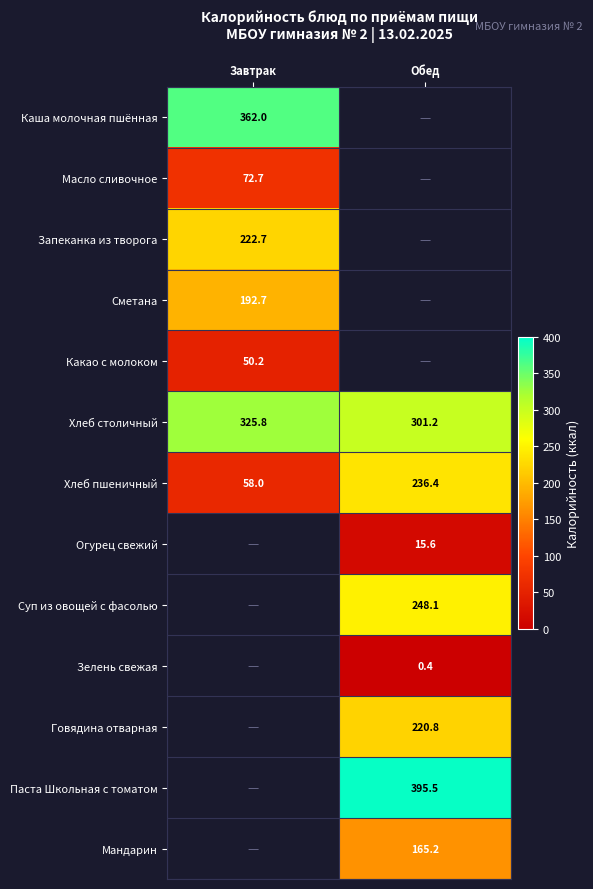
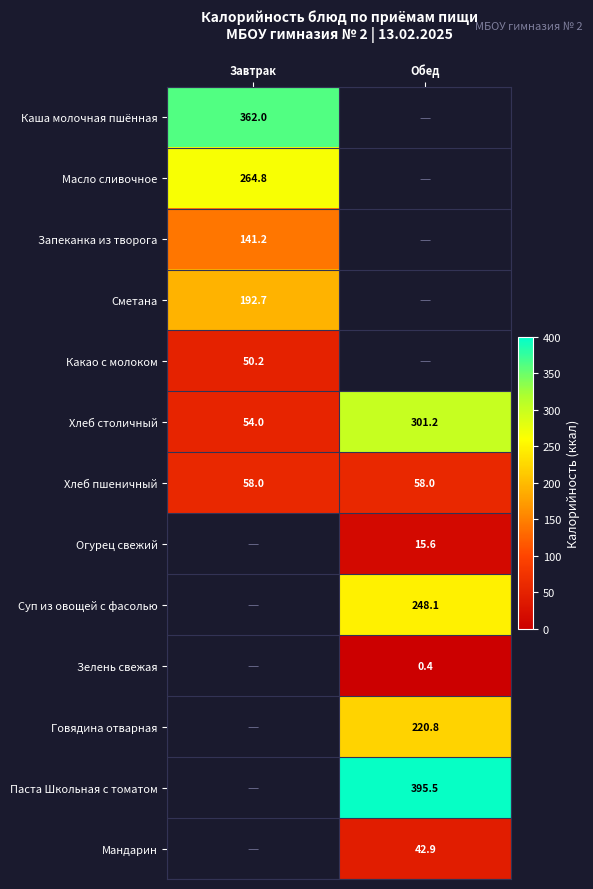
  {
    "Каша молочная пшённая": {
      "Завтрак": 362.0
    },
    "Масло сливочное": {
-     "Завтрак": 72.7
+     "Завтрак": 264.8
    },
    "Запеканка из творога": {
-     "Завтрак": 222.7
+     "Завтрак": 141.2
    },
    "Сметана": {
      "Завтрак": 192.7
    },
    "Какао с молоком": {
      "Завтрак": 50.2
    },
    "Хлеб столичный": {
-     "Завтрак": 325.8,
+     "Завтрак": 54.0,
      "Обед": 301.2
    },
    "Хлеб пшеничный": {
      "Завтрак": 58.0,
-     "Обед": 236.4
+     "Обед": 58.0
    },
    "Огурец свежий": {
      "Обед": 15.6
    },
    "Суп из овощей с фасолью": {
      "Обед": 248.1
    },
    "Зелень свежая": {
      "Обед": 0.4
    },
    "Говядина отварная": {
      "Обед": 220.8
    },
    "Паста Школьная с томатом": {
      "Обед": 395.5
    },
    "Мандарин": {
-     "Обед": 165.2
+     "Обед": 42.9
    }
  }
